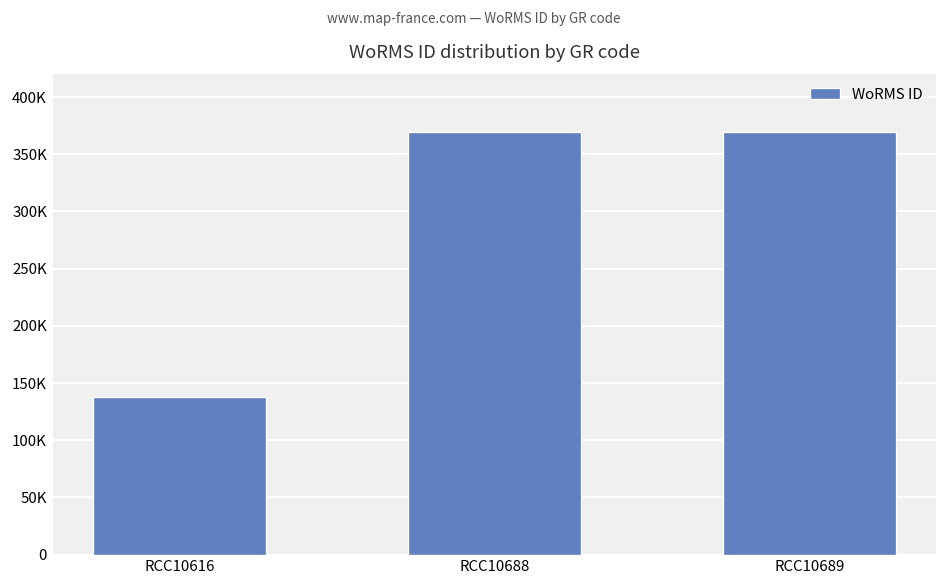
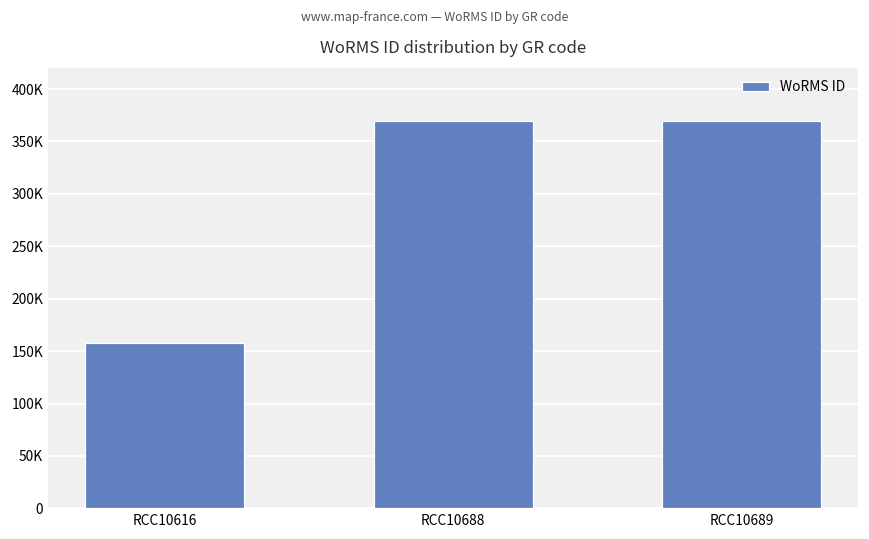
  {
-   "RCC10616": 140000,
+   "RCC10616": 160000,
    "RCC10688": 370000,
    "RCC10689": 370000
  }
